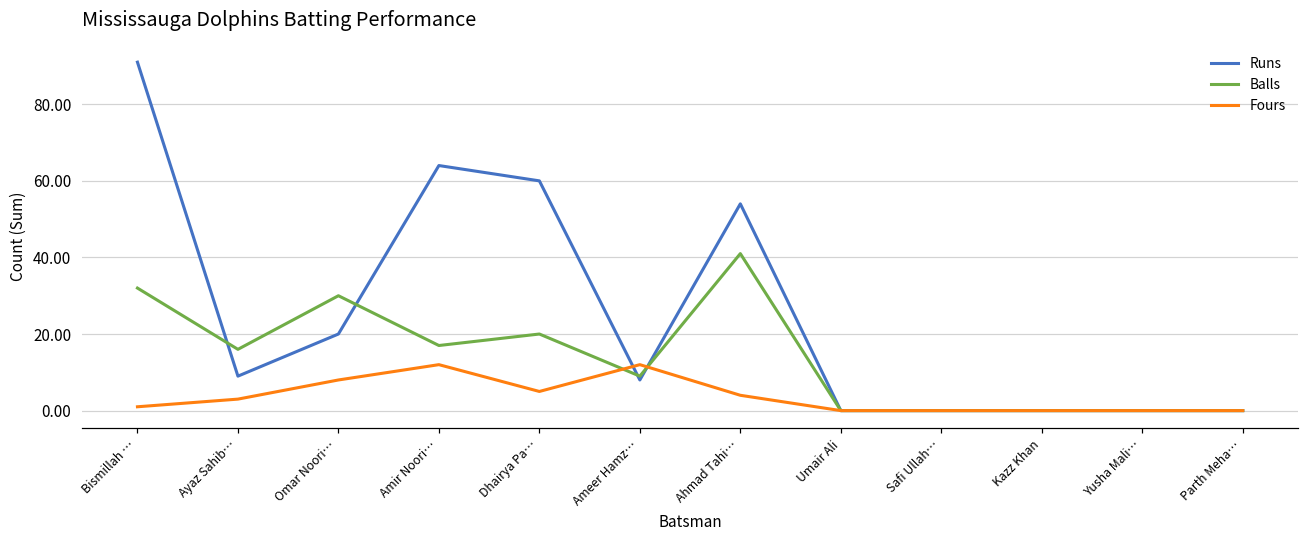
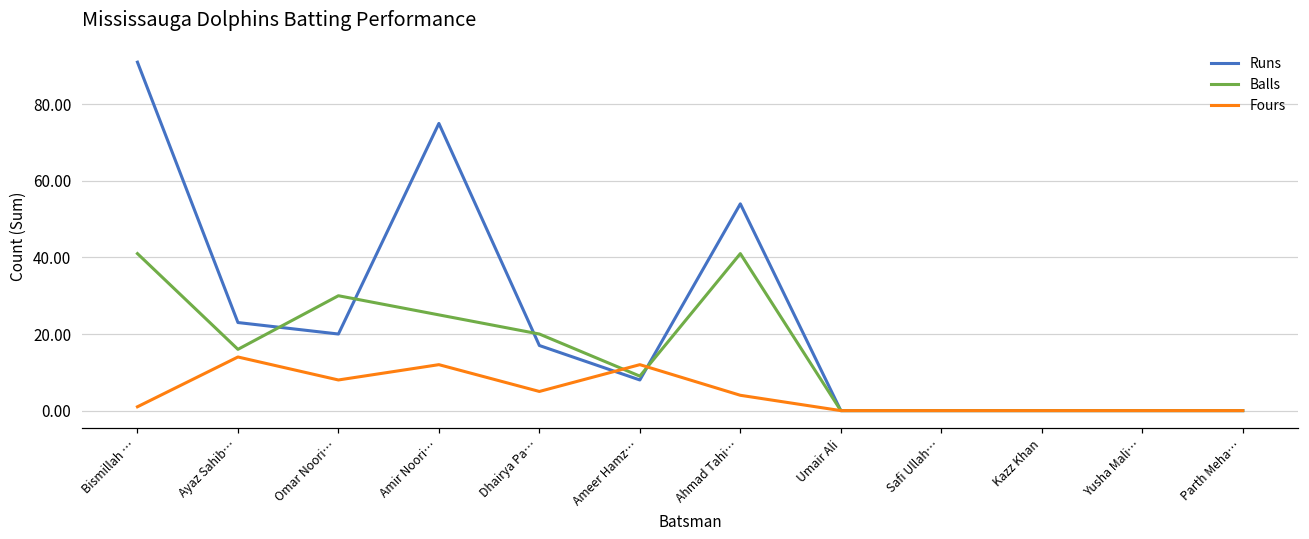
  {
    "Runs": {
      "Bismillah …": 91,
-     "Ayaz Sahib…": 9,
+     "Ayaz Sahib…": 23,
      "Omar Noori…": 20,
-     "Amir Noori…": 64,
-     "Dhairya Pa…": 60,
+     "Amir Noori…": 75,
+     "Dhairya Pa…": 17,
      "Ameer Hamz…": 8,
      "Ahmad Tahi…": 54
    },
    "Balls": {
-     "Bismillah …": 32,
+     "Bismillah …": 41,
      "Ayaz Sahib…": 16,
      "Omar Noori…": 30,
-     "Amir Noori…": 17,
+     "Amir Noori…": 25,
      "Dhairya Pa…": 20,
      "Ameer Hamz…": 9,
      "Ahmad Tahi…": 41
    },
    "Fours": {
      "Bismillah …": 1,
-     "Ayaz Sahib…": 3,
+     "Ayaz Sahib…": 14,
      "Omar Noori…": 8,
      "Amir Noori…": 12,
      "Dhairya Pa…": 5,
      "Ameer Hamz…": 12,
      "Ahmad Tahi…": 4
    }
  }
